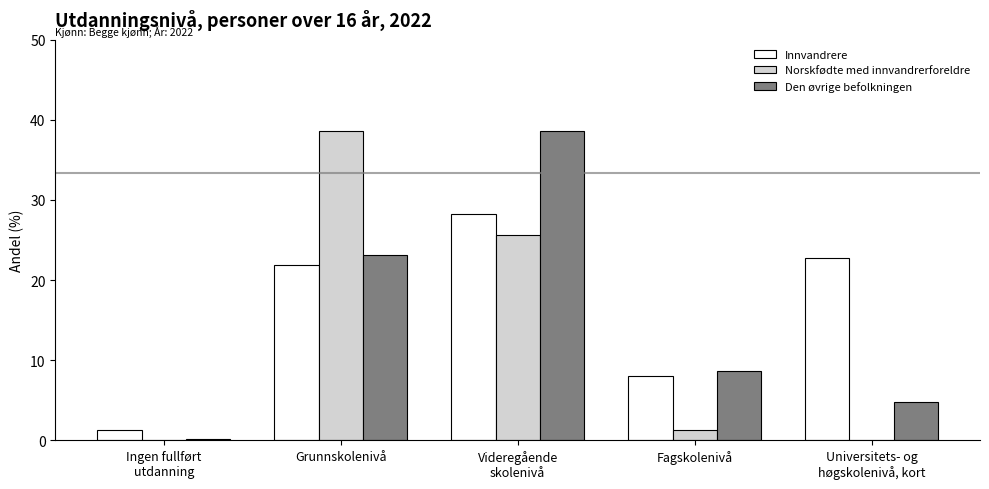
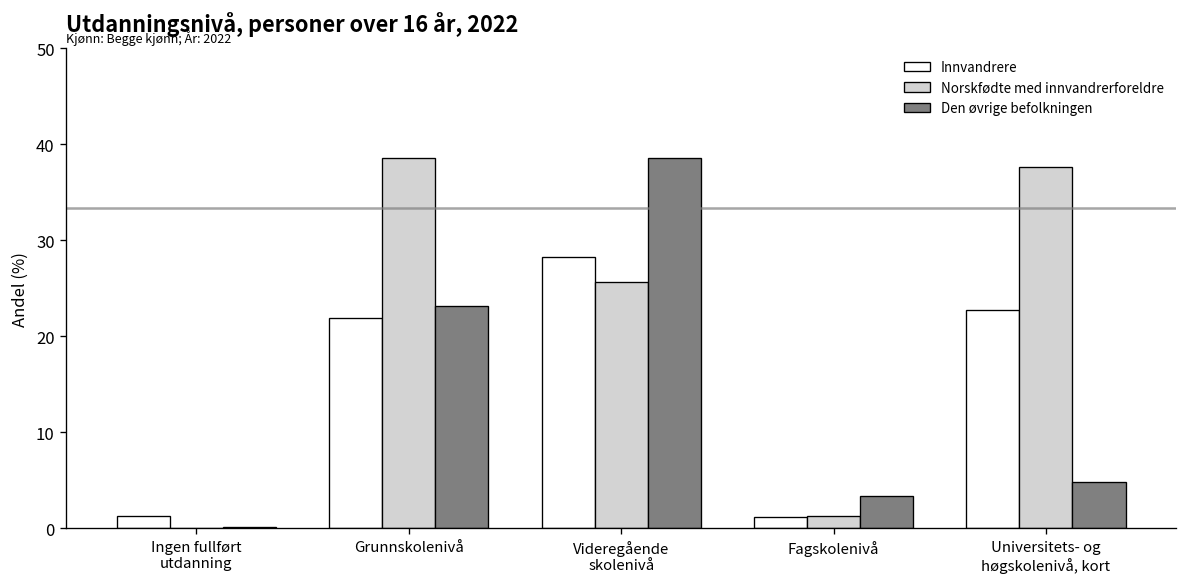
  {
    "Innvandrere": {
      "Ingen fullført utdanning": 1,
      "Grunnskolenivå": 22,
      "Videregående skolenivå": 28,
-     "Fagskolenivå": 8,
+     "Fagskolenivå": 1,
      "Universitets- og høgskolenivå, kort": 23
    },
    "Norskfødte med innvandrerforeldre": {
      "Ingen fullført utdanning": 0,
      "Grunnskolenivå": 39,
      "Videregående skolenivå": 26,
      "Fagskolenivå": 1,
-     "Universitets- og høgskolenivå, kort": 0
+     "Universitets- og høgskolenivå, kort": 38
    },
    "Den øvrige befolkningen": {
      "Grunnskolenivå": 23,
      "Videregående skolenivå": 39,
-     "Fagskolenivå": 9,
+     "Fagskolenivå": 3,
      "Universitets- og høgskolenivå, kort": 5
    }
  }
